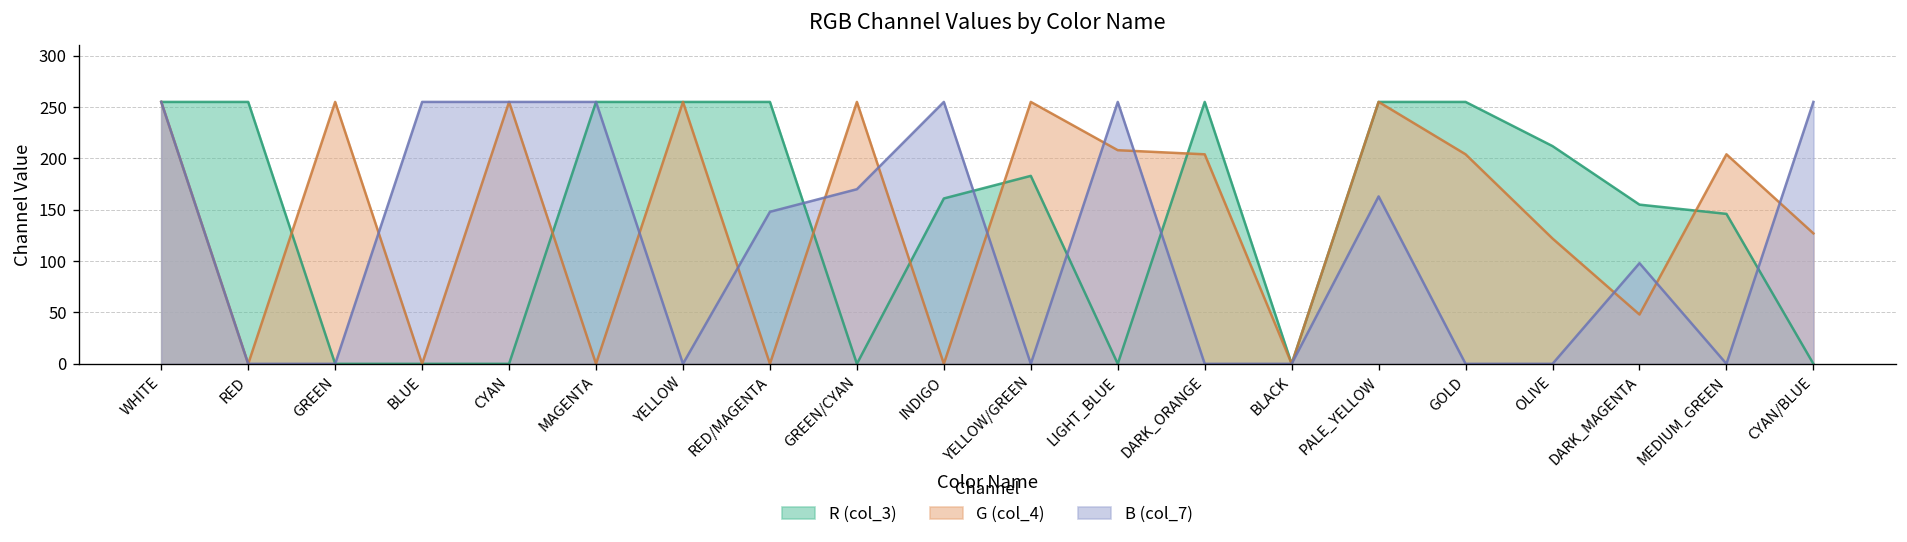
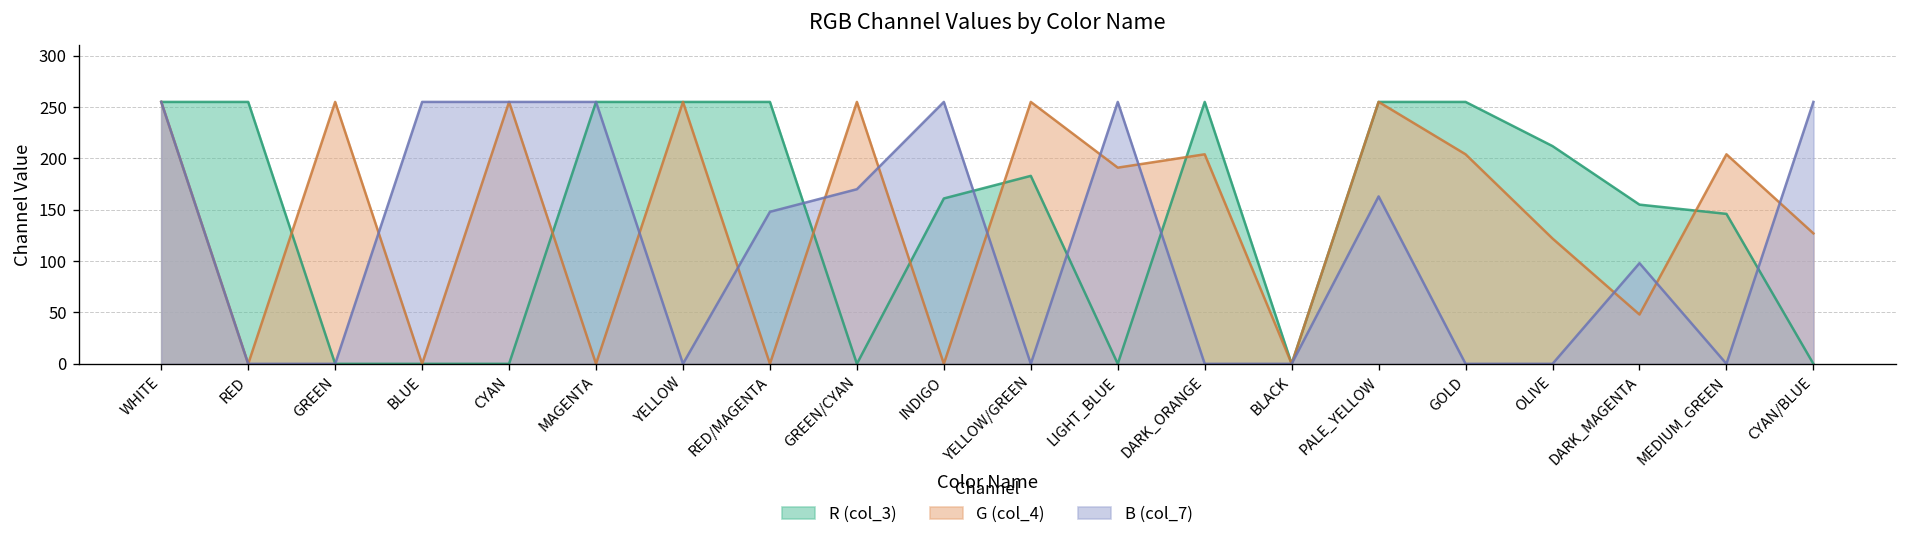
  {
    "R (col_3)": {
      "RED": 260,
      "CYAN": 0,
      "RED/MAGENTA": 260,
      "GREEN/CYAN": 0,
      "INDIGO": 160,
      "YELLOW/GREEN": 180,
      "LIGHT_BLUE": 0,
      "DARK_ORANGE": 260,
      "GOLD": 260,
      "OLIVE": 210,
      "DARK_MAGENTA": 160,
      "MEDIUM_GREEN": 150,
      "CYAN/BLUE": 0
    },
    "G (col_4)": {
      "GREEN": 260,
      "MAGENTA": 0,
      "RED/MAGENTA": 0,
      "GREEN/CYAN": 260,
      "INDIGO": 0,
      "YELLOW/GREEN": 260,
-     "LIGHT_BLUE": 210,
+     "LIGHT_BLUE": 190,
      "DARK_ORANGE": 200,
      "GOLD": 200,
      "OLIVE": 120,
      "DARK_MAGENTA": 50,
      "MEDIUM_GREEN": 200,
      "CYAN/BLUE": 130
    },
    "B (col_7)": {
      "BLUE": 260,
      "YELLOW": 0,
      "RED/MAGENTA": 150,
      "GREEN/CYAN": 170,
      "INDIGO": 260,
      "YELLOW/GREEN": 0,
      "LIGHT_BLUE": 260,
      "DARK_ORANGE": 0,
      "PALE_YELLOW": 160,
      "GOLD": 0,
      "OLIVE": 0,
      "DARK_MAGENTA": 100,
      "MEDIUM_GREEN": 0,
      "CYAN/BLUE": 260
    }
  }
